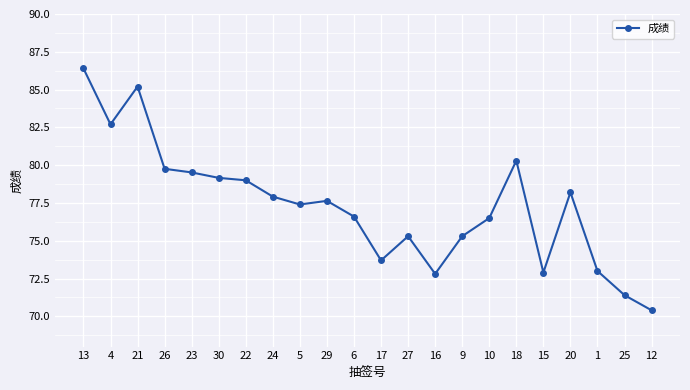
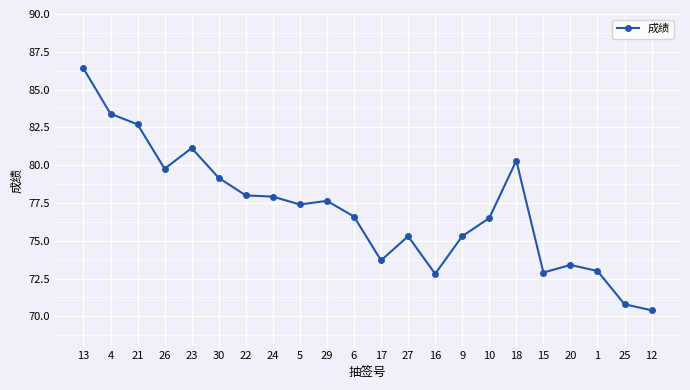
  {
    "13": 86.4,
-   "4": 82.7,
-   "21": 85.2,
+   "4": 83.4,
+   "21": 82.7,
    "26": 79.8,
-   "23": 79.5,
+   "23": 81.1,
    "30": 79.2,
-   "22": 79,
+   "22": 78,
    "24": 77.9,
    "5": 77.4,
    "29": 77.6,
    "6": 76.6,
    "17": 73.7,
    "27": 75.3,
    "16": 72.8,
    "9": 75.3,
    "10": 76.5,
    "18": 80.3,
    "15": 72.9,
-   "20": 78.2,
+   "20": 73.4,
    "1": 73.0,
-   "25": 71.4,
+   "25": 70.8,
    "12": 70.4
  }
